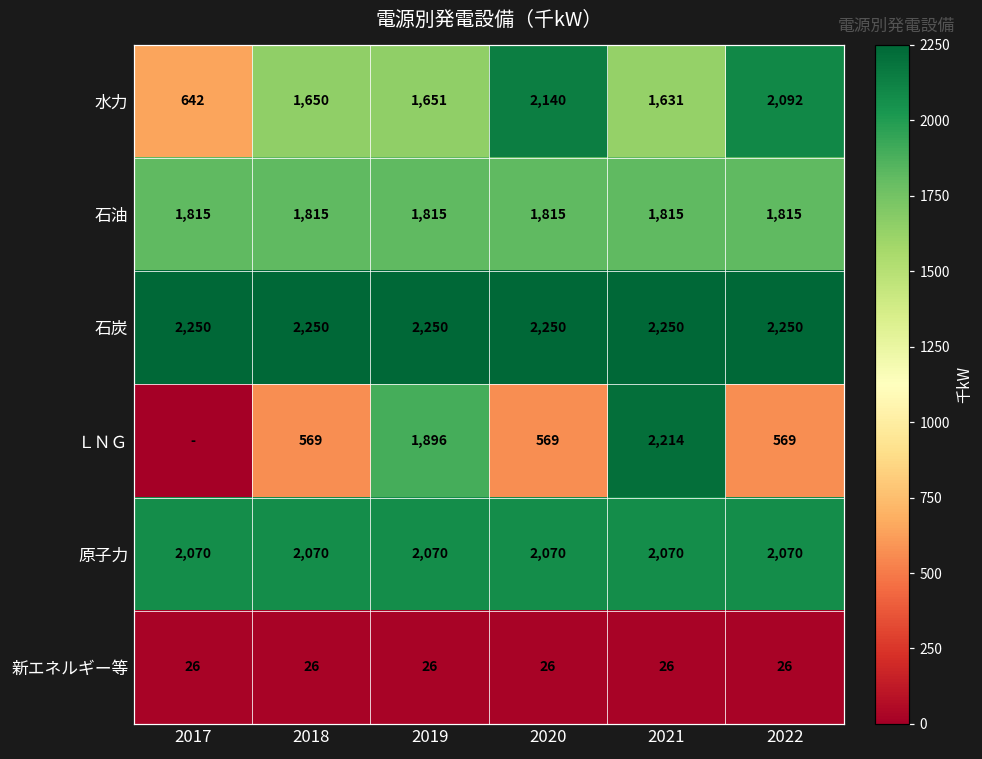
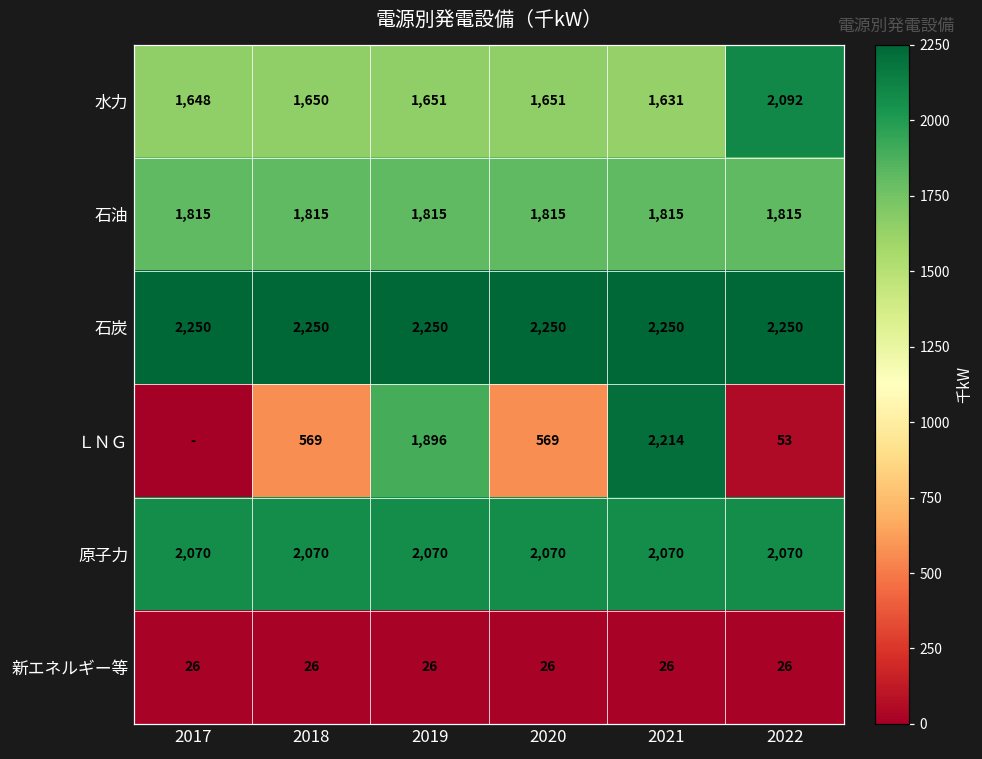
  {
    "水力": {
-     "2017": "642",
+     "2017": "1,648",
      "2018": "1,650",
      "2019": "1,651",
-     "2020": "2,140",
+     "2020": "1,651",
      "2021": "1,631",
      "2022": "2,092"
    },
    "石油": {
      "2017": "1,815",
      "2018": "1,815",
      "2019": "1,815",
      "2020": "1,815",
      "2021": "1,815",
      "2022": "1,815"
    },
    "石炭": {
      "2017": "2,250",
      "2018": "2,250",
      "2019": "2,250",
      "2020": "2,250",
      "2021": "2,250",
      "2022": "2,250"
    },
    "ＬＮＧ": {
      "2018": "569",
      "2019": "1,896",
      "2020": "569",
      "2021": "2,214",
-     "2022": "569"
+     "2022": "53"
    },
    "原子力": {
      "2017": "2,070",
      "2018": "2,070",
      "2019": "2,070",
      "2020": "2,070",
      "2021": "2,070",
      "2022": "2,070"
    },
    "新エネルギー等": {
      "2017": "26",
      "2018": "26",
      "2019": "26",
      "2020": "26",
      "2021": "26",
      "2022": "26"
    }
  }
